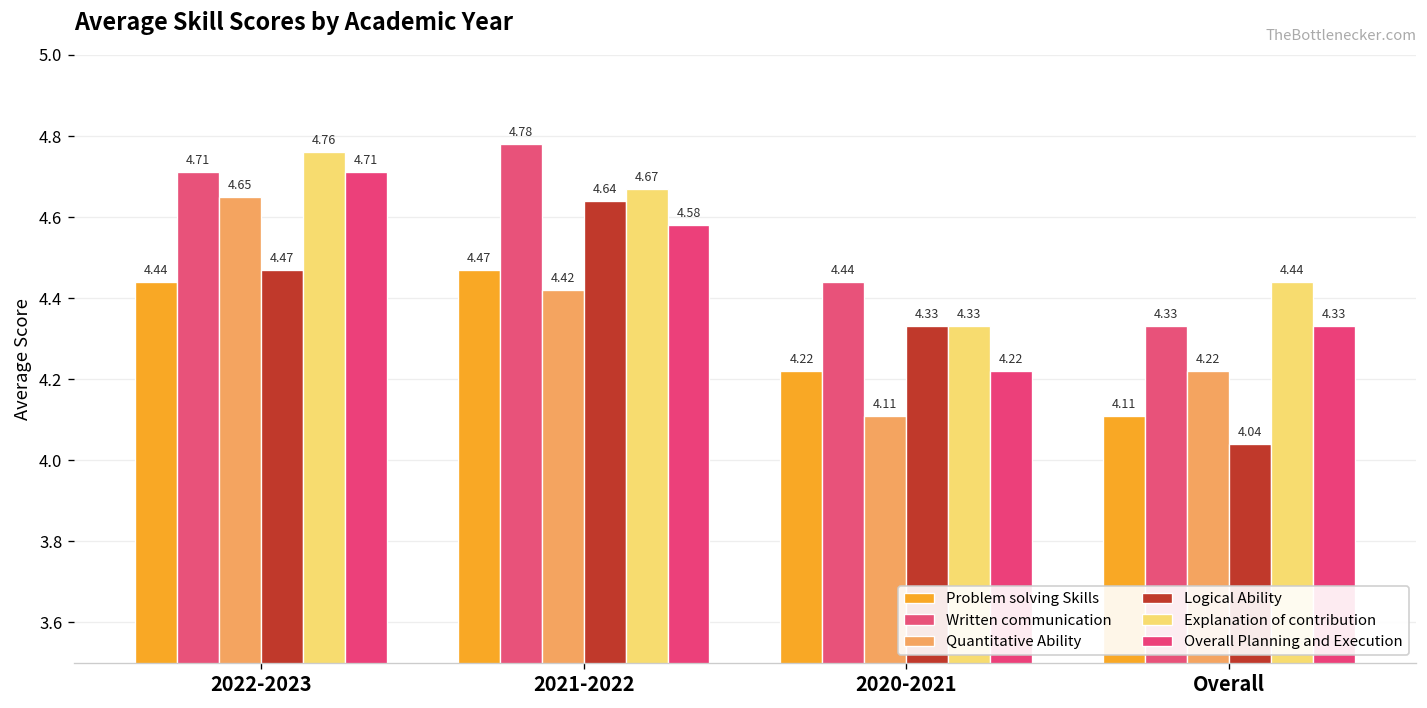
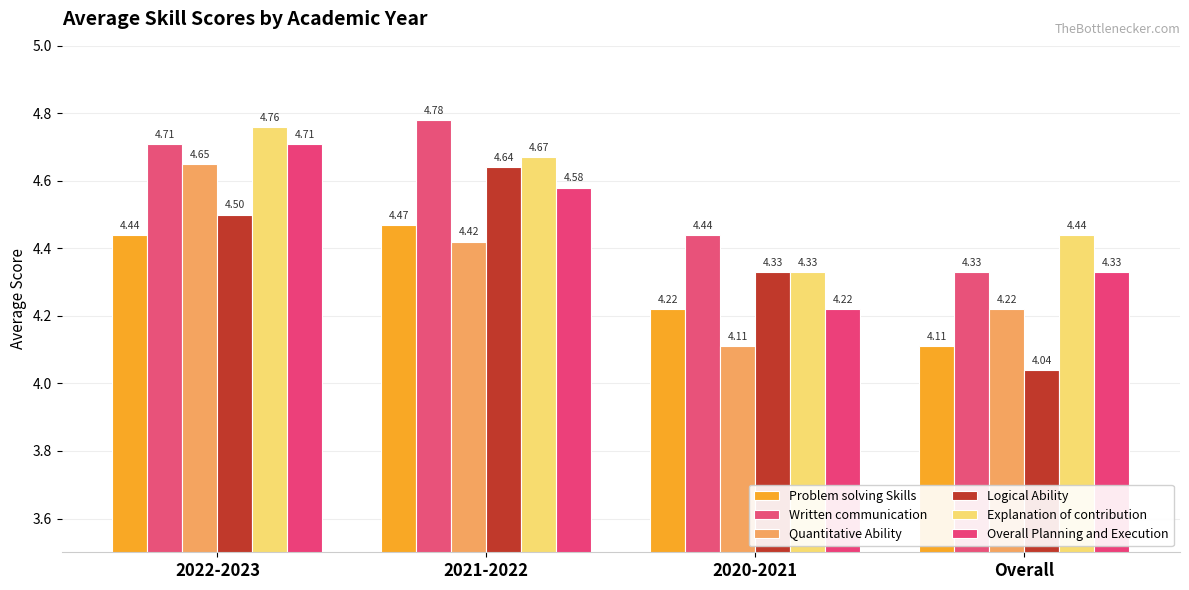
  {
    "Logical Ability": {
-     "2022-2023": 4.47,
+     "2022-2023": 4.50,
      "2021-2022": 4.64,
      "2020-2021": 4.33,
      "Overall": 4.04
    }
  }
